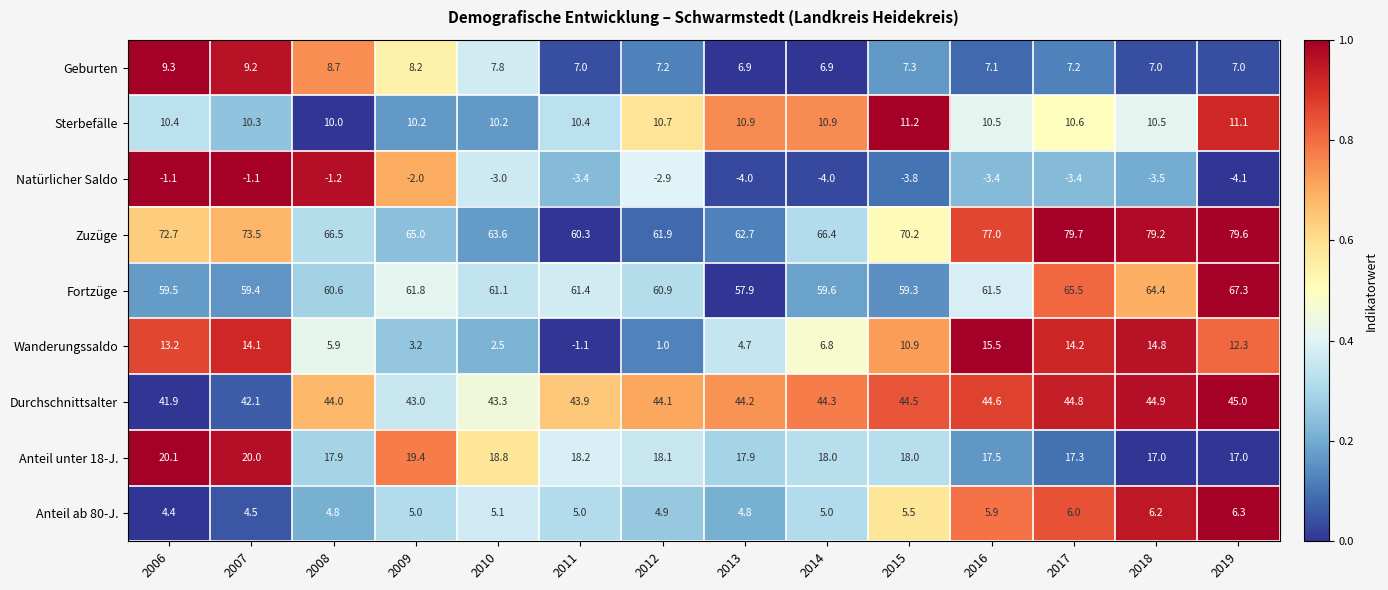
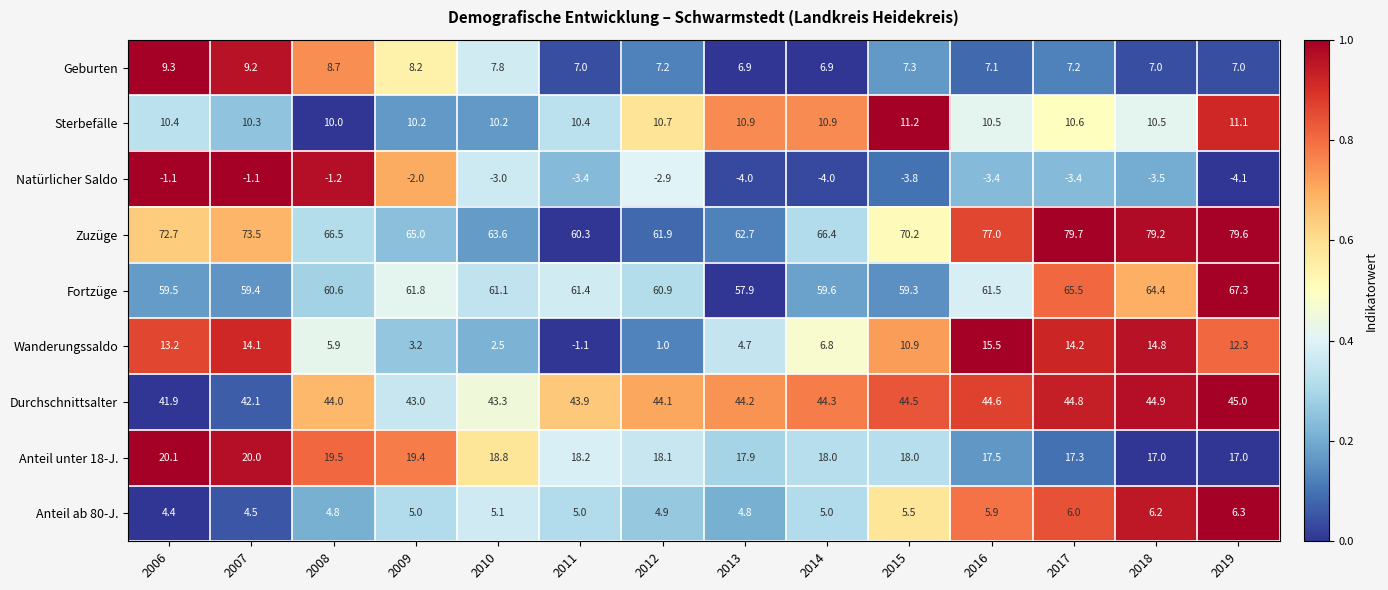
  {
    "Geburten": {
      "2006": 9.3,
      "2007": 9.2,
      "2008": 8.7,
      "2009": 8.2,
      "2010": 7.8,
      "2011": 7.0,
      "2012": 7.2,
      "2013": 6.9,
      "2014": 6.9,
      "2015": 7.3,
      "2016": 7.1,
      "2017": 7.2,
      "2018": 7.0,
      "2019": 7.0
    },
    "Sterbefälle": {
      "2006": 10.4,
      "2007": 10.3,
      "2008": 10.0,
      "2009": 10.2,
      "2010": 10.2,
      "2011": 10.4,
      "2012": 10.7,
      "2013": 10.9,
      "2014": 10.9,
      "2015": 11.2,
      "2016": 10.5,
      "2017": 10.6,
      "2018": 10.5,
      "2019": 11.1
    },
    "Natürlicher Saldo": {
      "2006": -1.1,
      "2007": -1.1,
      "2008": -1.2,
      "2009": -2.0,
      "2010": -3.0,
      "2011": -3.4,
      "2012": -2.9,
      "2013": -4.0,
      "2014": -4.0,
      "2015": -3.8,
      "2016": -3.4,
      "2017": -3.4,
      "2018": -3.5,
      "2019": -4.1
    },
    "Zuzüge": {
      "2006": 72.7,
      "2007": 73.5,
      "2008": 66.5,
      "2009": 65.0,
      "2010": 63.6,
      "2011": 60.3,
      "2012": 61.9,
      "2013": 62.7,
      "2014": 66.4,
      "2015": 70.2,
      "2016": 77.0,
      "2017": 79.7,
      "2018": 79.2,
      "2019": 79.6
    },
    "Fortzüge": {
      "2006": 59.5,
      "2007": 59.4,
      "2008": 60.6,
      "2009": 61.8,
      "2010": 61.1,
      "2011": 61.4,
      "2012": 60.9,
      "2013": 57.9,
      "2014": 59.6,
      "2015": 59.3,
      "2016": 61.5,
      "2017": 65.5,
      "2018": 64.4,
      "2019": 67.3
    },
    "Wanderungssaldo": {
      "2006": 13.2,
      "2007": 14.1,
      "2008": 5.9,
      "2009": 3.2,
      "2010": 2.5,
      "2011": -1.1,
      "2012": 1.0,
      "2013": 4.7,
      "2014": 6.8,
      "2015": 10.9,
      "2016": 15.5,
      "2017": 14.2,
      "2018": 14.8,
      "2019": 12.3
    },
    "Durchschnittsalter": {
      "2006": 41.9,
      "2007": 42.1,
      "2008": 44.0,
      "2009": 43.0,
      "2010": 43.3,
      "2011": 43.9,
      "2012": 44.1,
      "2013": 44.2,
      "2014": 44.3,
      "2015": 44.5,
      "2016": 44.6,
      "2017": 44.8,
      "2018": 44.9,
      "2019": 45.0
    },
    "Anteil unter 18-J.": {
      "2006": 20.1,
      "2007": 20.0,
-     "2008": 17.9,
+     "2008": 19.5,
      "2009": 19.4,
      "2010": 18.8,
      "2011": 18.2,
      "2012": 18.1,
      "2013": 17.9,
      "2014": 18.0,
      "2015": 18.0,
      "2016": 17.5,
      "2017": 17.3,
      "2018": 17.0,
      "2019": 17.0
    },
    "Anteil ab 80-J.": {
      "2006": 4.4,
      "2007": 4.5,
      "2008": 4.8,
      "2009": 5.0,
      "2010": 5.1,
      "2011": 5.0,
      "2012": 4.9,
      "2013": 4.8,
      "2014": 5.0,
      "2015": 5.5,
      "2016": 5.9,
      "2017": 6.0,
      "2018": 6.2,
      "2019": 6.3
    }
  }
